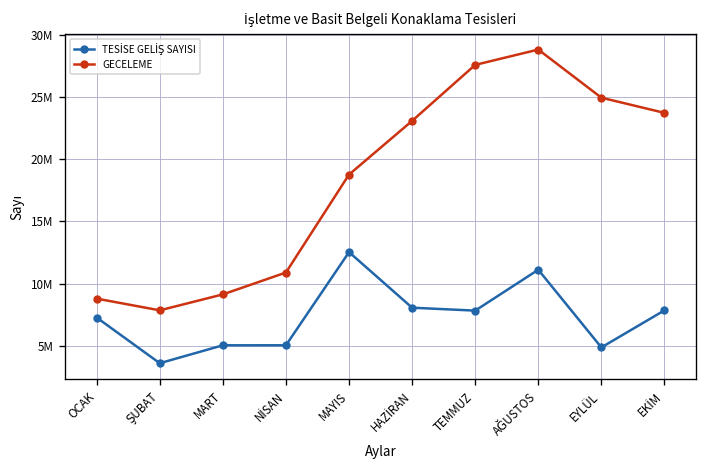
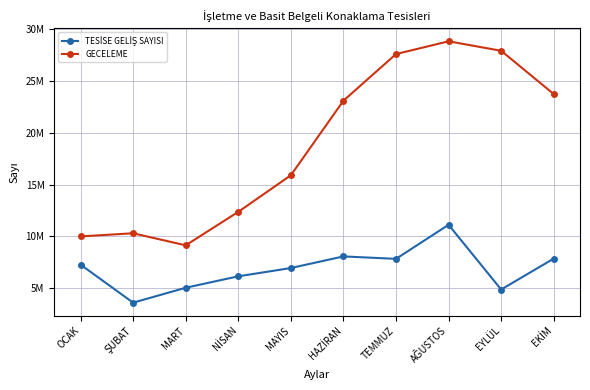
  {
    "TESİSE GELİŞ SAYISI": {
      "OCAK": 7300000,
      "ŞUBAT": 3600000,
      "MART": 5000000,
-     "NİSAN": 5000000,
-     "MAYIS": 12500000,
+     "NİSAN": 6100000,
+     "MAYIS": 6900000,
      "HAZİRAN": 8100000,
      "TEMMUZ": 7800000,
      "AĞUSTOS": 11100000,
      "EYLÜL": 4900000,
      "EKİM": 7800000
    },
    "GECELEME": {
-     "OCAK": 8800000,
-     "ŞUBAT": 7800000,
+     "OCAK": 10000000,
+     "ŞUBAT": 10300000,
      "MART": 9100000,
-     "NİSAN": 10900000,
-     "MAYIS": 18800000,
+     "NİSAN": 12400000,
+     "MAYIS": 15900000,
      "HAZİRAN": 23100000,
      "TEMMUZ": 27600000,
      "AĞUSTOS": 28900000,
-     "EYLÜL": 25000000,
+     "EYLÜL": 27900000,
      "EKİM": 23800000
    }
  }
